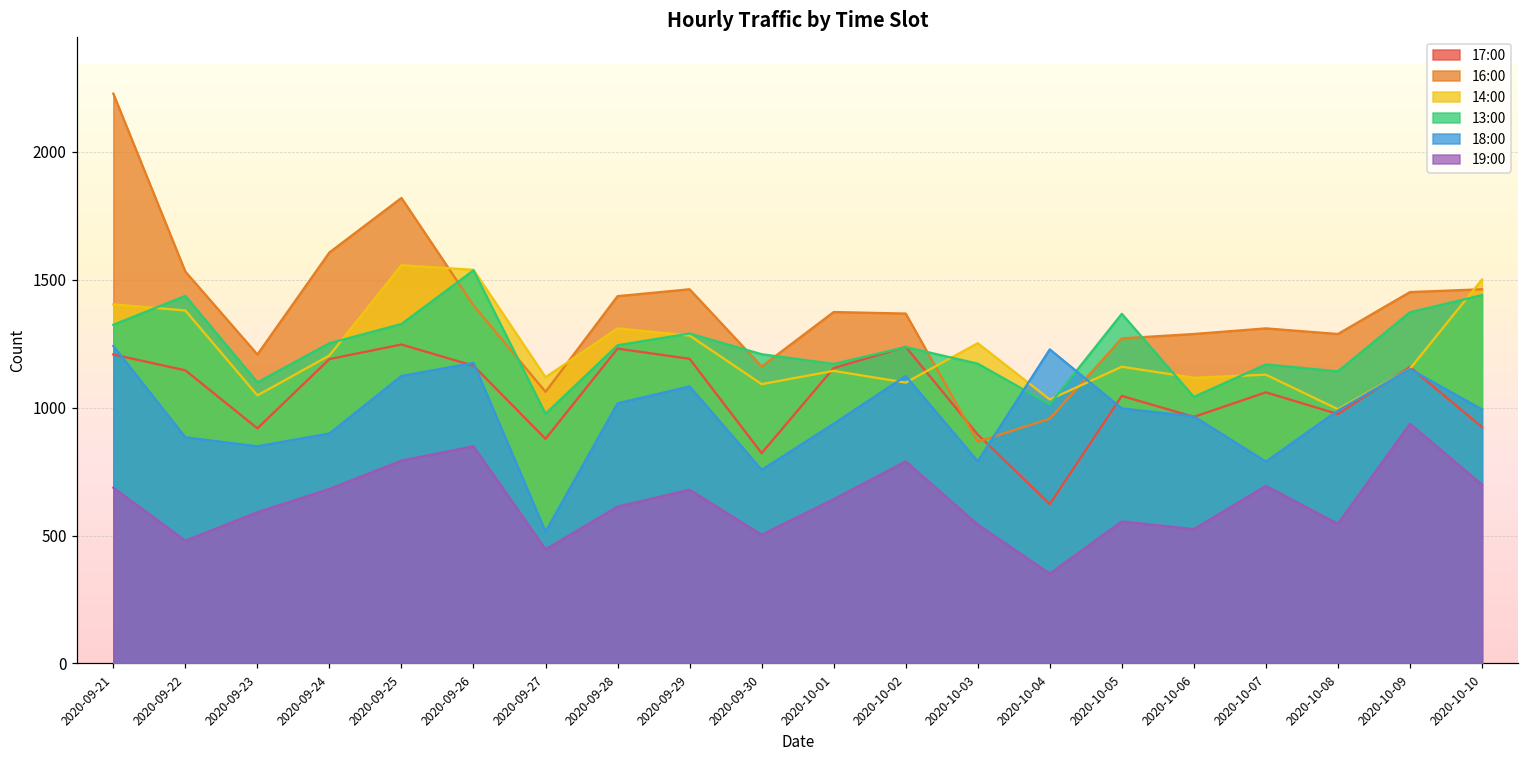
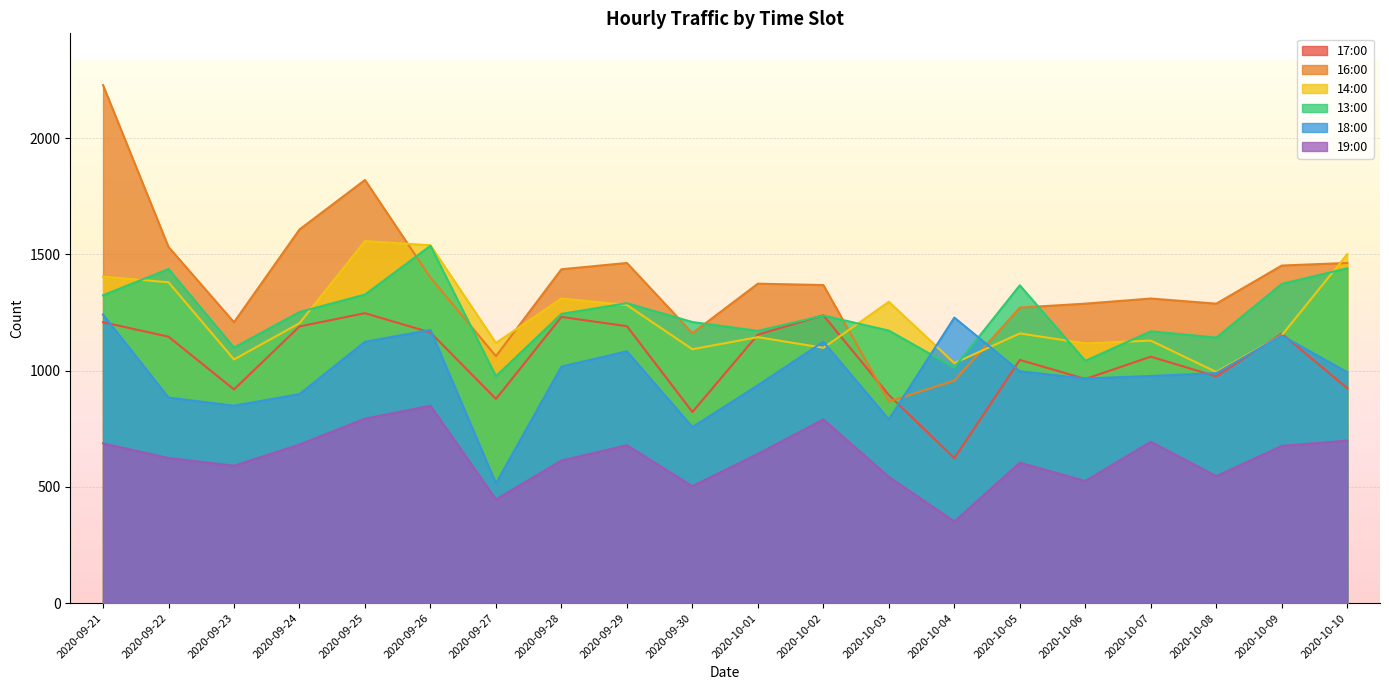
  {
    "14:00": {
      "2020-09-21": 1400,
      "2020-09-22": 1380,
      "2020-09-23": 1050,
      "2020-09-24": 1200,
      "2020-09-25": 1560,
      "2020-09-27": 1120,
      "2020-09-28": 1310,
      "2020-09-30": 1090,
      "2020-10-02": 1100,
-     "2020-10-03": 1250,
+     "2020-10-03": 1300,
      "2020-10-04": 1030,
      "2020-10-05": 1160,
      "2020-10-06": 1120,
      "2020-10-07": 1130,
      "2020-10-10": 1500
    },
    "13:00": {
      "2020-09-21": 1320,
      "2020-09-22": 1440,
      "2020-09-23": 1100,
      "2020-09-24": 1250,
      "2020-09-25": 1330,
      "2020-09-27": 980,
      "2020-09-28": 1240,
      "2020-09-30": 1210,
      "2020-10-01": 1170,
      "2020-10-03": 1170,
      "2020-10-04": 1010,
      "2020-10-05": 1370,
      "2020-10-06": 1040,
      "2020-10-07": 1170,
      "2020-10-08": 1140,
      "2020-10-09": 1370,
      "2020-10-10": 1440
    },
    "18:00": {
      "2020-09-21": 1240,
      "2020-09-22": 880,
      "2020-09-23": 850,
      "2020-09-24": 900,
      "2020-09-25": 1120,
      "2020-09-26": 1180,
      "2020-09-27": 520,
      "2020-09-28": 1020,
      "2020-09-29": 1080,
      "2020-09-30": 760,
      "2020-10-01": 940,
      "2020-10-02": 1120,
      "2020-10-03": 790,
      "2020-10-04": 1230,
      "2020-10-05": 1000,
-     "2020-10-07": 790,
+     "2020-10-07": 980,
      "2020-10-10": 990
    },
    "19:00": {
      "2020-09-21": 690,
-     "2020-09-22": 480,
+     "2020-09-22": 620,
      "2020-09-23": 590,
      "2020-09-24": 680,
      "2020-09-25": 790,
      "2020-09-26": 850,
      "2020-09-27": 450,
      "2020-09-28": 610,
      "2020-09-29": 680,
      "2020-09-30": 500,
      "2020-10-01": 640,
      "2020-10-02": 790,
      "2020-10-03": 540,
      "2020-10-04": 350,
-     "2020-10-05": 560,
+     "2020-10-05": 600,
      "2020-10-06": 530,
      "2020-10-07": 690,
      "2020-10-08": 550,
-     "2020-10-09": 940,
+     "2020-10-09": 680,
      "2020-10-10": 700
    }
  }
